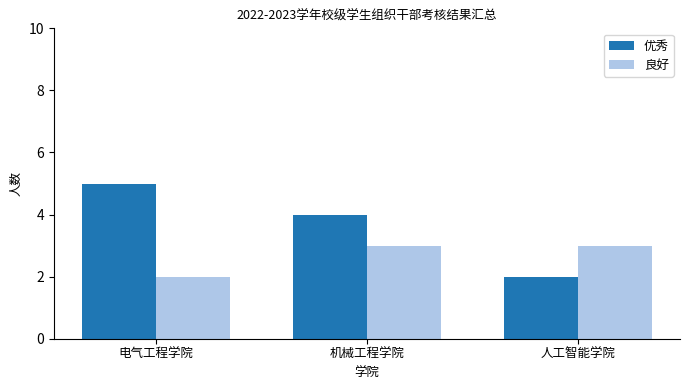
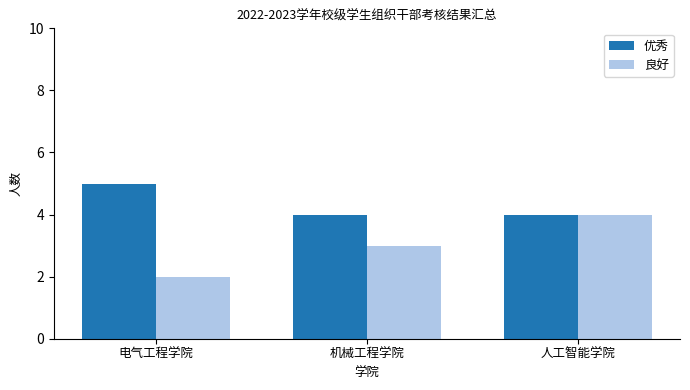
  {
    "优秀": {
      "电气工程学院": 5,
      "机械工程学院": 4,
-     "人工智能学院": 2
+     "人工智能学院": 4
    },
    "良好": {
      "电气工程学院": 2,
      "机械工程学院": 3,
-     "人工智能学院": 3
+     "人工智能学院": 4
    }
  }
